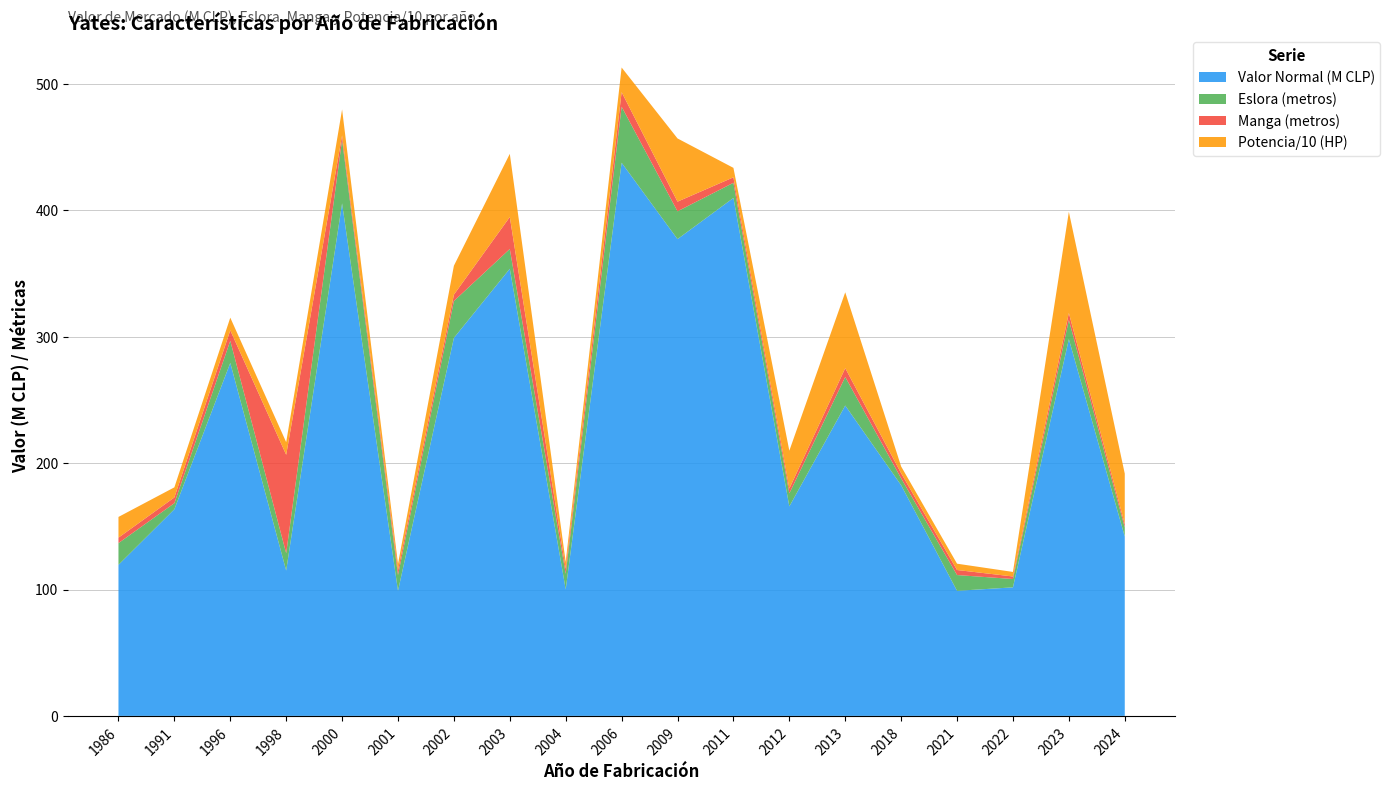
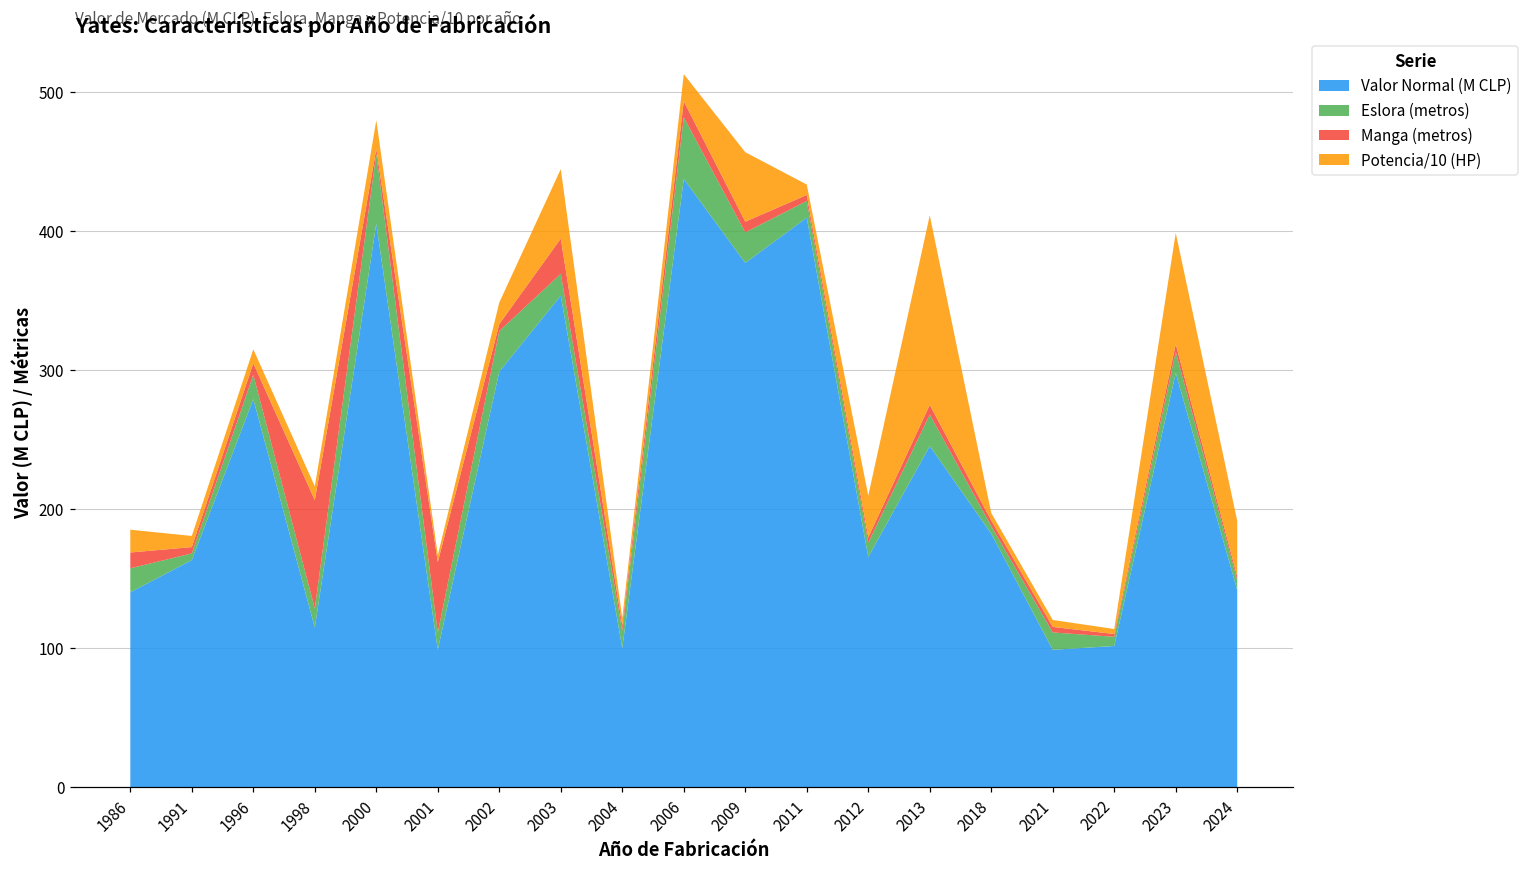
  {
    "Valor Normal (M CLP)": {
-     "1986": 120,
+     "1986": 140,
      "1991": 164,
      "1996": 279,
      "1998": 115,
      "2000": 406,
      "2001": 99,
      "2002": 299,
      "2003": 354,
      "2004": 100,
      "2006": 438,
      "2009": 377,
      "2011": 410,
      "2012": 166,
      "2013": 246,
      "2018": 182,
      "2021": 99,
      "2022": 102,
      "2023": 298,
      "2024": 142
    },
    "Eslora (metros)": {
      "1986": 17,
      "1991": 5,
      "1996": 18,
      "1998": 14,
      "2000": 50,
      "2001": 12,
      "2002": 29,
      "2003": 16,
      "2004": 12,
      "2006": 44,
      "2009": 22,
      "2011": 12,
      "2012": 10,
      "2013": 23,
      "2018": 6,
      "2021": 12,
      "2023": 15,
      "2024": 7
    },
    "Manga (metros)": {
-     "1986": 4,
+     "1986": 11,
      "1991": 5,
      "1996": 8,
      "1998": 78,
      "2000": 4,
-     "2001": 4,
+     "2001": 51,
      "2002": 5,
      "2003": 25,
      "2004": 4,
      "2006": 12,
      "2009": 8,
      "2011": 4,
      "2012": 4,
      "2013": 7,
      "2018": 4,
      "2021": 4,
      "2023": 6,
      "2024": 3
    },
    "Potencia/10 (HP)": {
      "1986": 16,
      "1991": 8,
      "1996": 10,
      "1998": 10,
      "2000": 21,
      "2001": 5,
-     "2002": 23,
+     "2002": 16,
      "2003": 50,
      "2004": 6,
      "2006": 20,
      "2009": 50,
      "2011": 8,
      "2012": 30,
-     "2013": 60,
+     "2013": 136,
      "2018": 5,
      "2021": 5,
      "2022": 4,
      "2023": 80,
      "2024": 40
    }
  }
